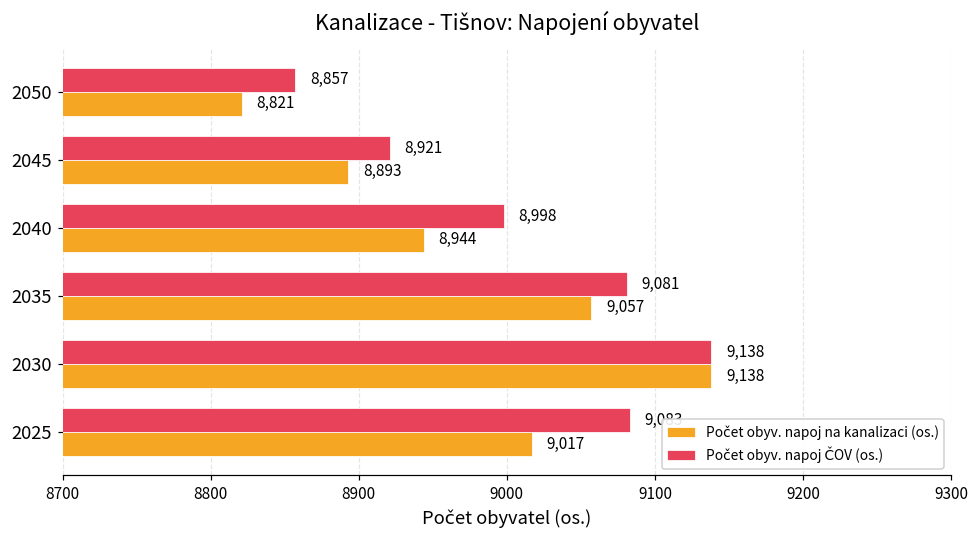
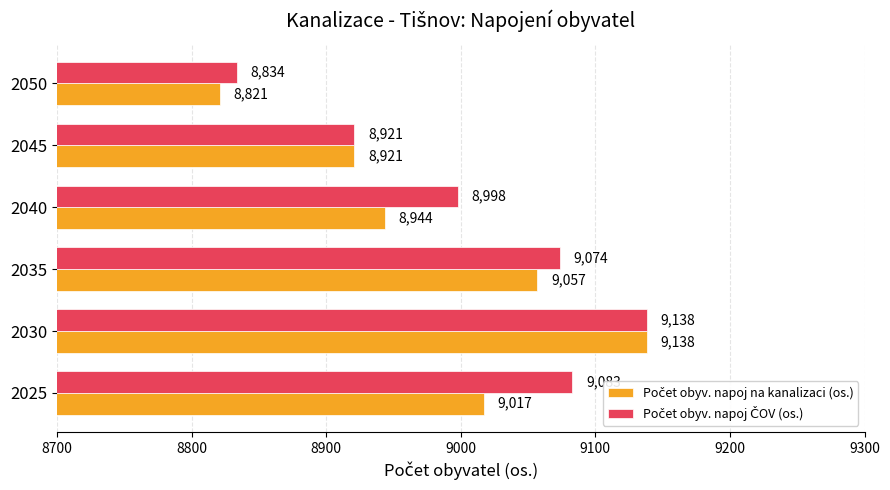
  {
    "Počet obyv. napoj na kanalizaci (os.)": {
      "2050": "8,821",
-     "2045": "8,893",
+     "2045": "8,921",
      "2040": "8,944",
      "2035": "9,057",
      "2030": "9,138",
      "2025": "9,017"
    },
    "Počet obyv. napoj ČOV (os.)": {
-     "2050": "8,857",
+     "2050": "8,834",
      "2045": "8,921",
      "2040": "8,998",
-     "2035": "9,081",
+     "2035": "9,074",
      "2030": "9,138"
    }
  }
